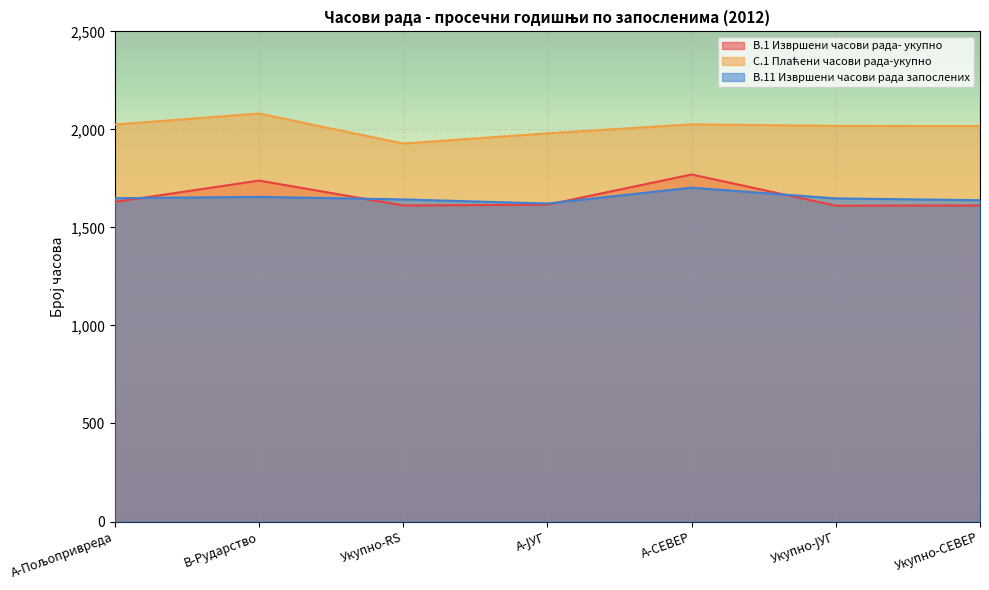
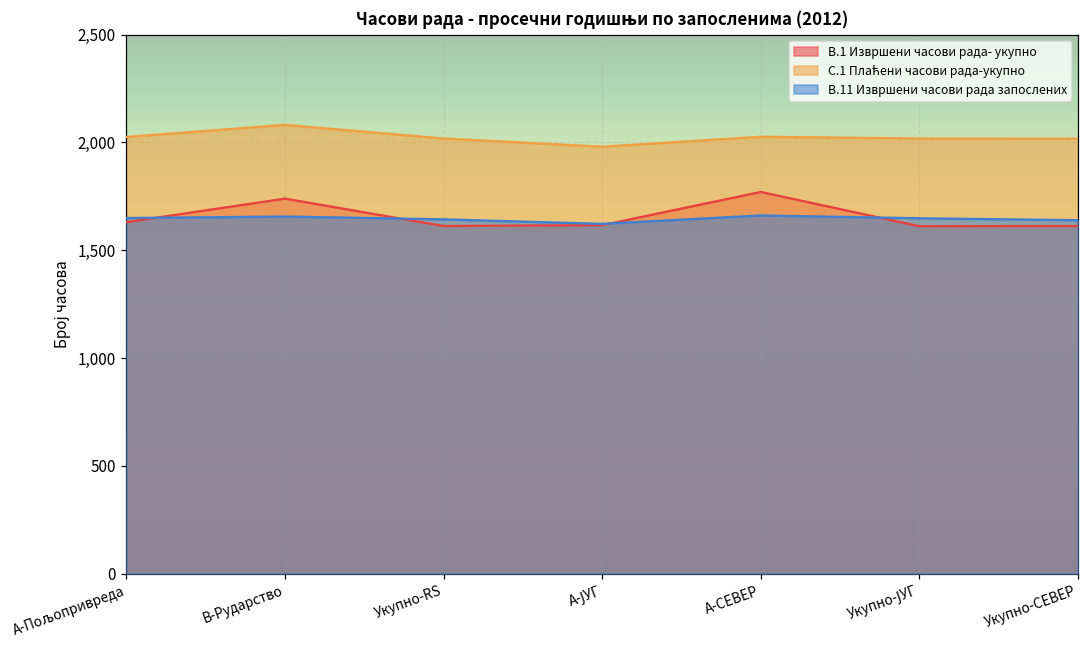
  {
    "B.1 Извршени часови рада- укупно": {
      "A-Пољопривреда": "1,630",
      "B-Рударство": "1,740",
      "Укупно-RS": "1,610",
      "A-СЕВЕР": "1,770",
      "Укупно-ЈУГ": "1,610",
      "Укупно-СЕВЕР": "1,610"
    },
    "C.1 Плаћени часови рада-укупно": {
      "A-Пољопривреда": "2,030",
      "B-Рударство": "2,080",
-     "Укупно-RS": "1,930",
+     "Укупно-RS": "2,020",
      "A-ЈУГ": "1,980",
      "A-СЕВЕР": "2,030",
      "Укупно-ЈУГ": "2,020",
      "Укупно-СЕВЕР": "2,020"
    },
    "B.11 Извршени часови рада запослених": {
      "A-Пољопривреда": "1,650",
      "B-Рударство": "1,660",
      "Укупно-RS": "1,640",
-     "A-СЕВЕР": "1,700",
+     "A-СЕВЕР": "1,660",
      "Укупно-ЈУГ": "1,650",
      "Укупно-СЕВЕР": "1,640"
    }
  }
